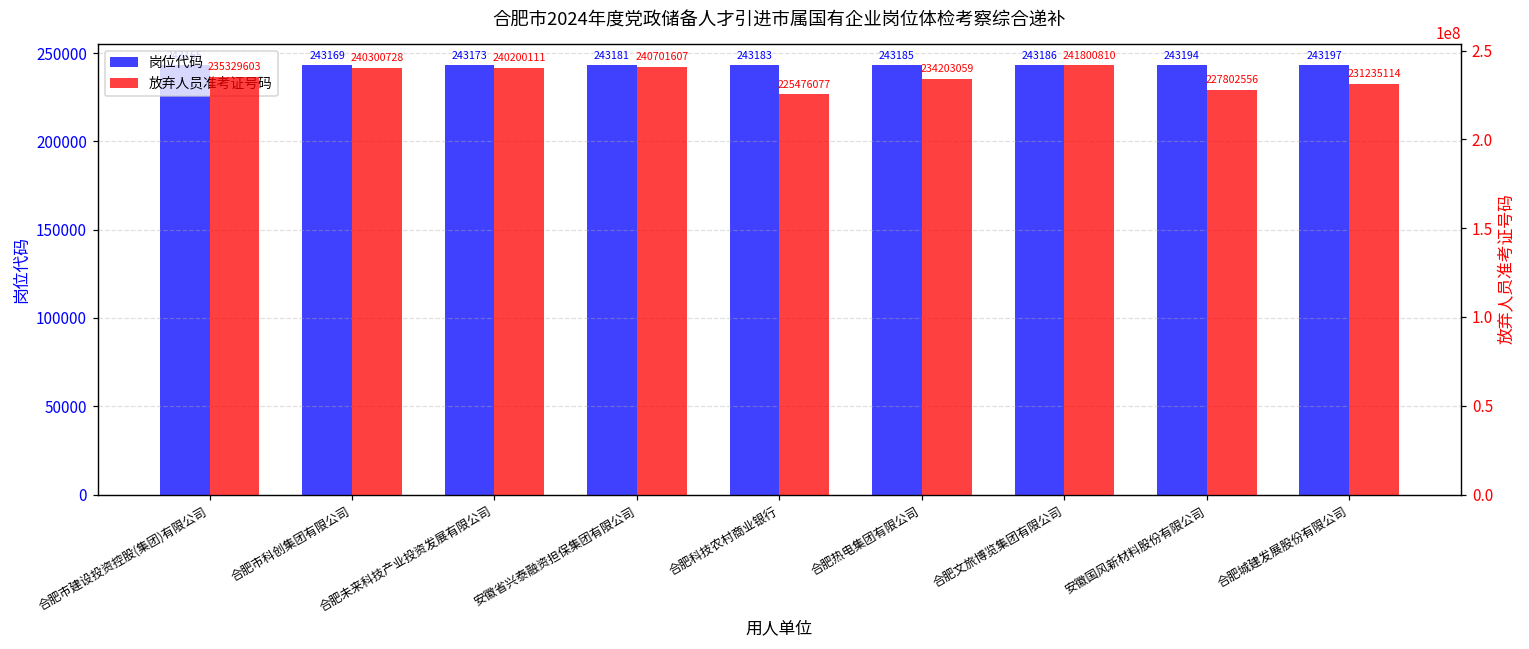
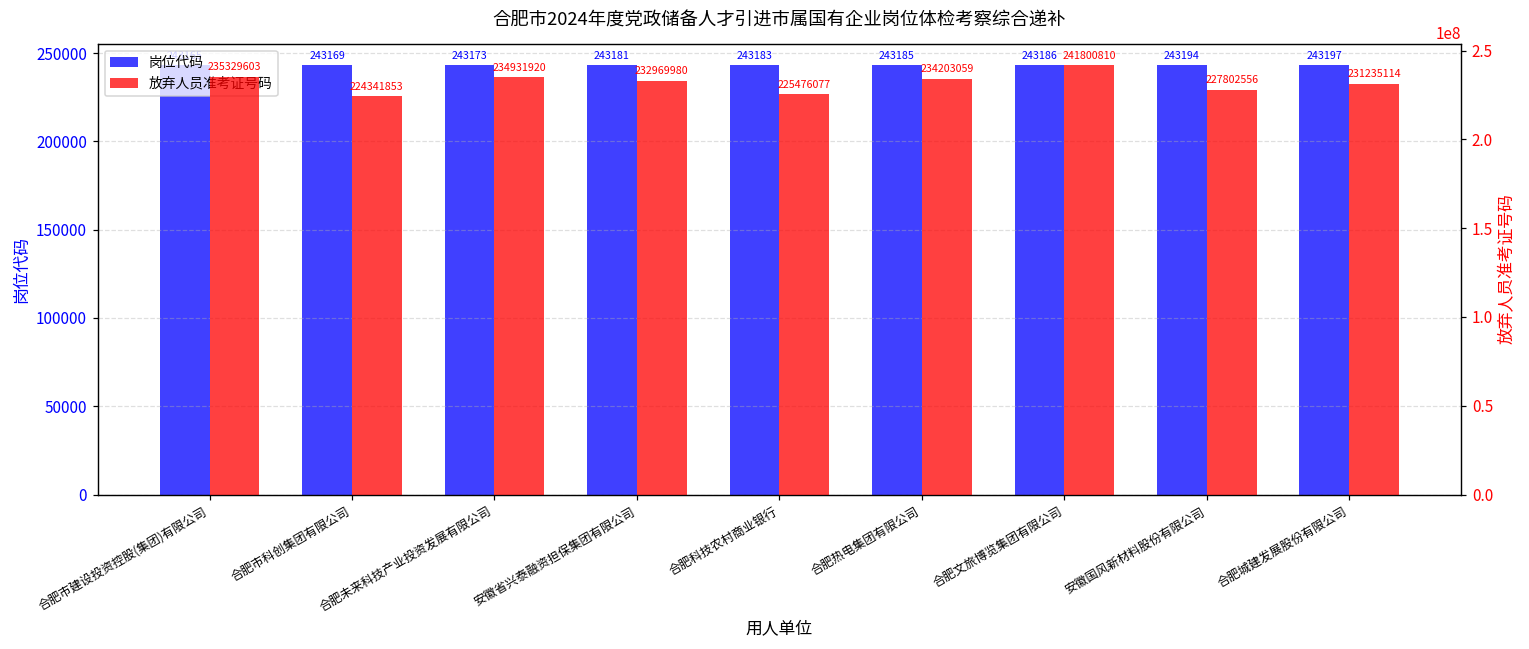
  {
    "岗位代码": {
      "合肥市科创集团有限公司": 243169,
      "合肥未来科技产业投资发展有限公司": 243173,
      "安徽省兴泰融资担保集团有限公司": 243181,
      "合肥科技农村商业银行": 243183,
      "合肥热电集团有限公司": 243185,
      "合肥文旅博览集团有限公司": 243186,
      "安徽国风新材料股份有限公司": 243194,
      "合肥城建发展股份有限公司": 243197
    },
    "放弃人员准考证号码": {
-     "合肥市科创集团有限公司": 240300728,
-     "合肥未来科技产业投资发展有限公司": 240200111,
-     "安徽省兴泰融资担保集团有限公司": 240701607,
+     "合肥市科创集团有限公司": 224341853,
+     "合肥未来科技产业投资发展有限公司": 234931920,
+     "安徽省兴泰融资担保集团有限公司": 232969980,
      "合肥科技农村商业银行": 225476077,
      "合肥热电集团有限公司": 234203059,
      "合肥文旅博览集团有限公司": 241800810,
      "安徽国风新材料股份有限公司": 227802556,
      "合肥城建发展股份有限公司": 231235114
    }
  }
